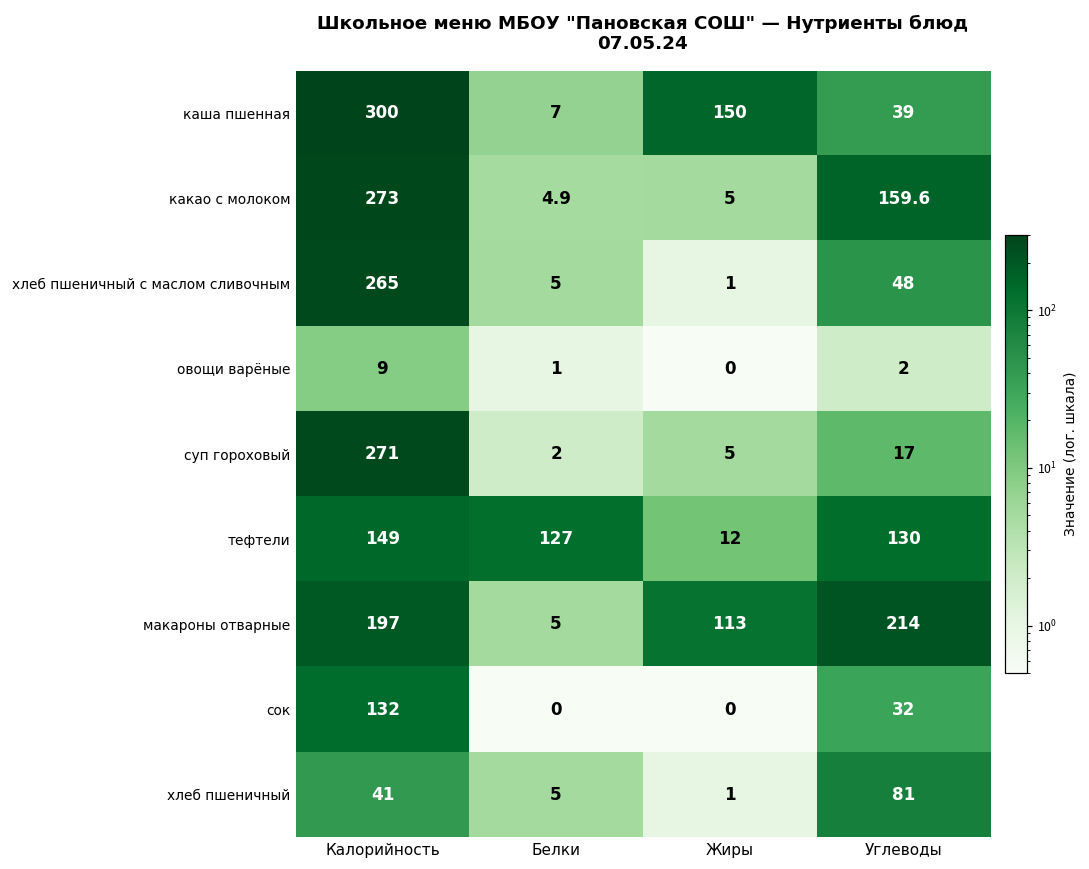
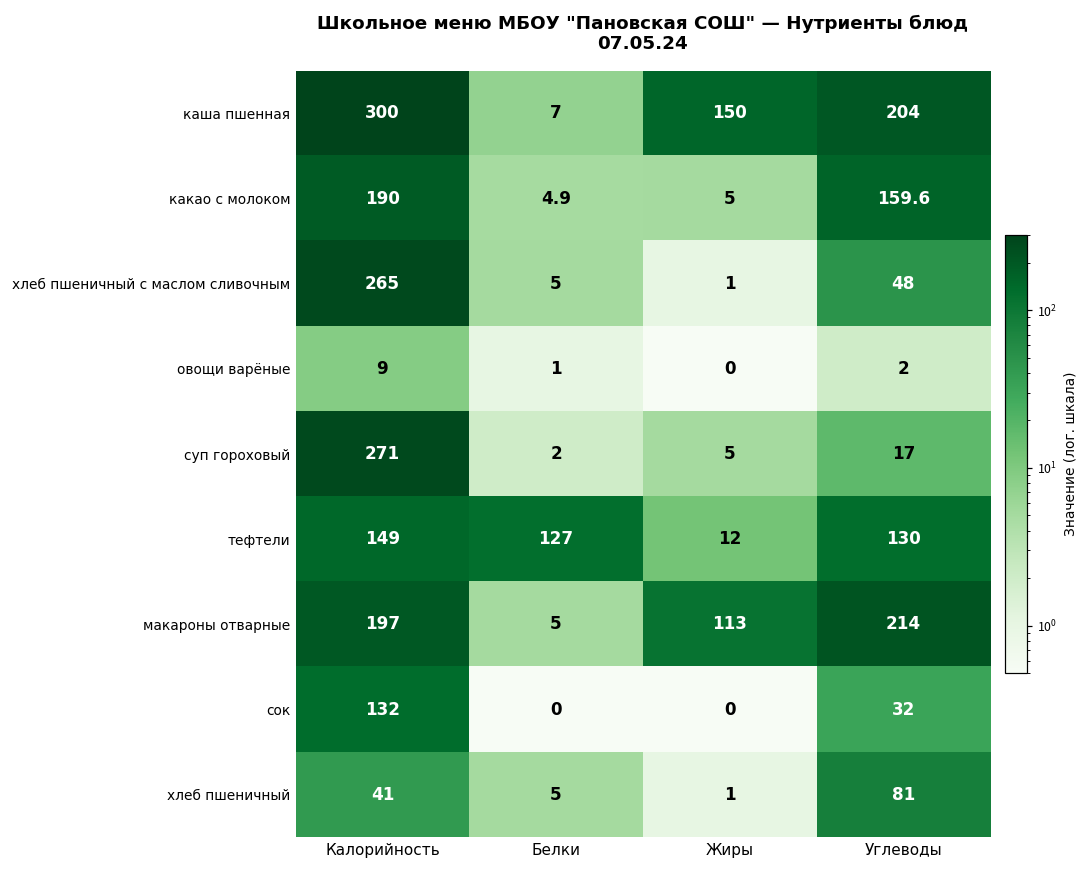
  {
    "каша пшенная": {
      "Калорийность": 300,
      "Белки": 7,
      "Жиры": 150,
-     "Углеводы": 39
+     "Углеводы": 204
    },
    "какао с молоком": {
-     "Калорийность": 273,
+     "Калорийность": 190,
      "Белки": 4.9,
      "Жиры": 5,
      "Углеводы": 159.6
    },
    "хлеб пшеничный с маслом сливочным": {
      "Калорийность": 265,
      "Белки": 5,
      "Жиры": 1,
      "Углеводы": 48
    },
    "овощи варёные": {
      "Калорийность": 9,
      "Белки": 1,
      "Жиры": 0,
      "Углеводы": 2
    },
    "суп гороховый": {
      "Калорийность": 271,
      "Белки": 2,
      "Жиры": 5,
      "Углеводы": 17
    },
    "тефтели": {
      "Калорийность": 149,
      "Белки": 127,
      "Жиры": 12,
      "Углеводы": 130
    },
    "макароны отварные": {
      "Калорийность": 197,
      "Белки": 5,
      "Жиры": 113,
      "Углеводы": 214
    },
    "сок": {
      "Калорийность": 132,
      "Белки": 0,
      "Жиры": 0,
      "Углеводы": 32
    },
    "хлеб пшеничный": {
      "Калорийность": 41,
      "Белки": 5,
      "Жиры": 1,
      "Углеводы": 81
    }
  }
